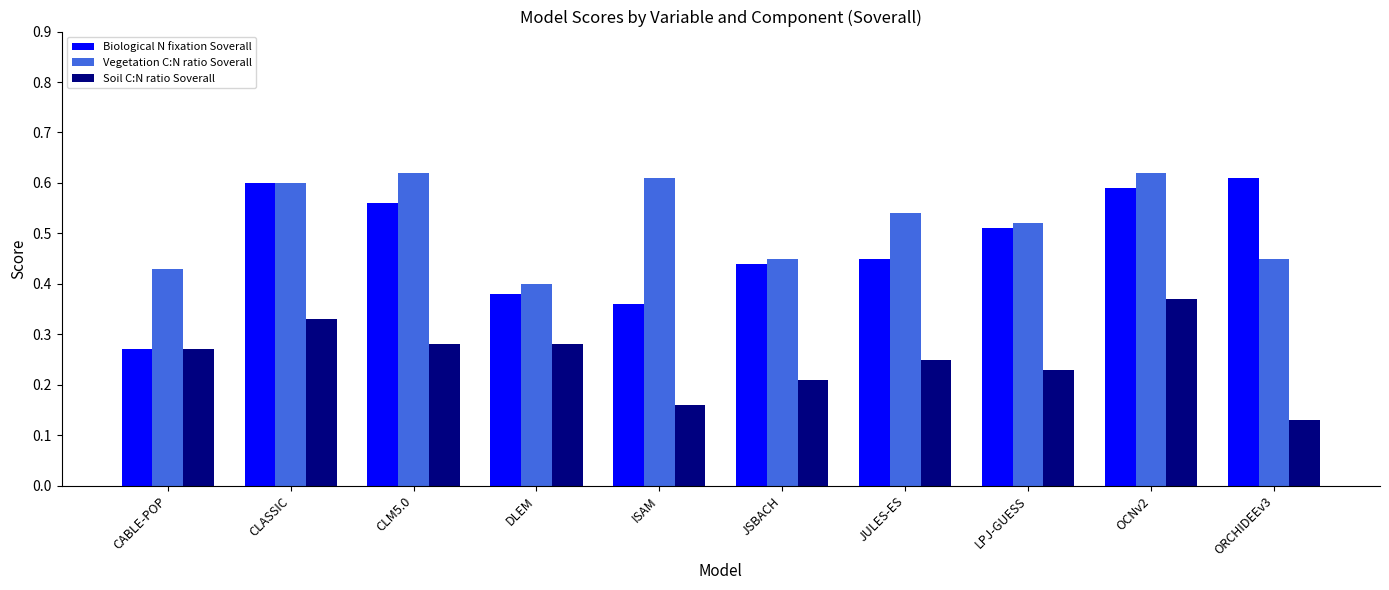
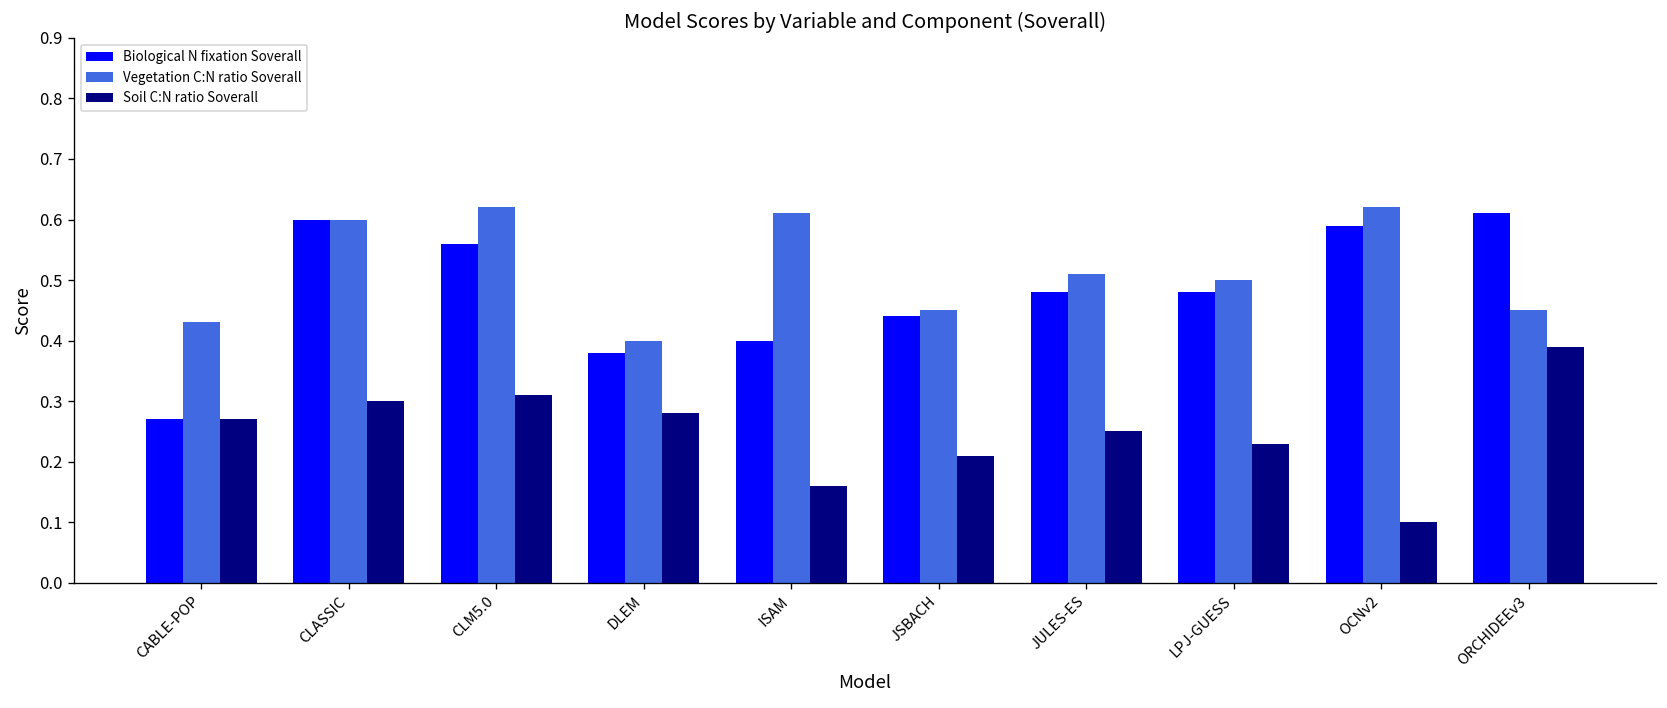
  {
    "Biological N fixation Soverall": {
      "CABLE-POP": 0.27,
      "CLASSIC": 0.60,
      "CLM5.0": 0.56,
      "DLEM": 0.38,
-     "ISAM": 0.36,
+     "ISAM": 0.40,
      "JSBACH": 0.44,
-     "JULES-ES": 0.45,
-     "LPJ-GUESS": 0.51,
+     "JULES-ES": 0.48,
+     "LPJ-GUESS": 0.48,
      "OCNv2": 0.59,
      "ORCHIDEEv3": 0.61
    },
    "Vegetation C:N ratio Soverall": {
      "CABLE-POP": 0.43,
      "CLASSIC": 0.60,
      "CLM5.0": 0.62,
      "DLEM": 0.40,
      "ISAM": 0.61,
      "JSBACH": 0.45,
-     "JULES-ES": 0.54,
-     "LPJ-GUESS": 0.52,
+     "JULES-ES": 0.51,
+     "LPJ-GUESS": 0.50,
      "OCNv2": 0.62,
      "ORCHIDEEv3": 0.45
    },
    "Soil C:N ratio Soverall": {
      "CABLE-POP": 0.27,
-     "CLASSIC": 0.33,
-     "CLM5.0": 0.28,
+     "CLASSIC": 0.30,
+     "CLM5.0": 0.31,
      "DLEM": 0.28,
      "ISAM": 0.16,
      "JSBACH": 0.21,
      "JULES-ES": 0.25,
      "LPJ-GUESS": 0.23,
-     "OCNv2": 0.37,
-     "ORCHIDEEv3": 0.13
+     "OCNv2": 0.10,
+     "ORCHIDEEv3": 0.39
    }
  }
